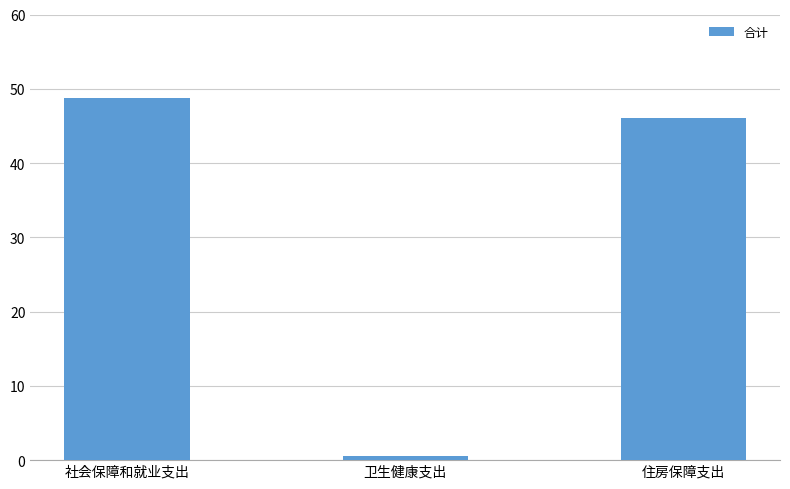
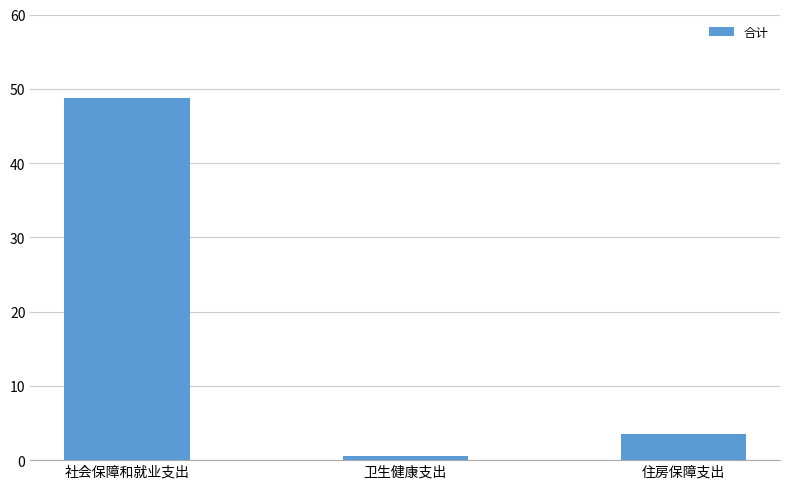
  {
    "社会保障和就业支出": 49,
    "卫生健康支出": 1,
-   "住房保障支出": 46
+   "住房保障支出": 4
  }
